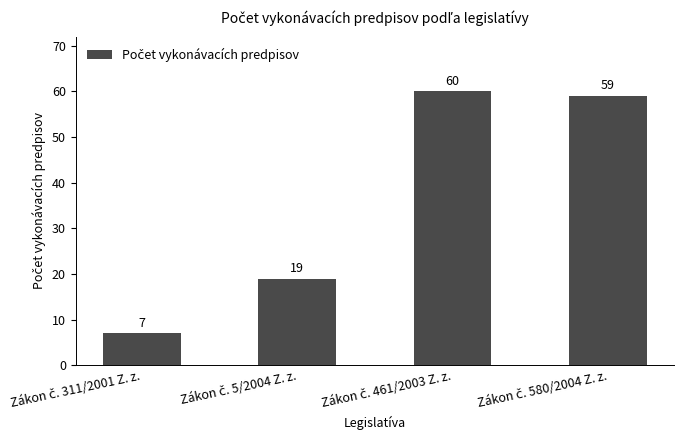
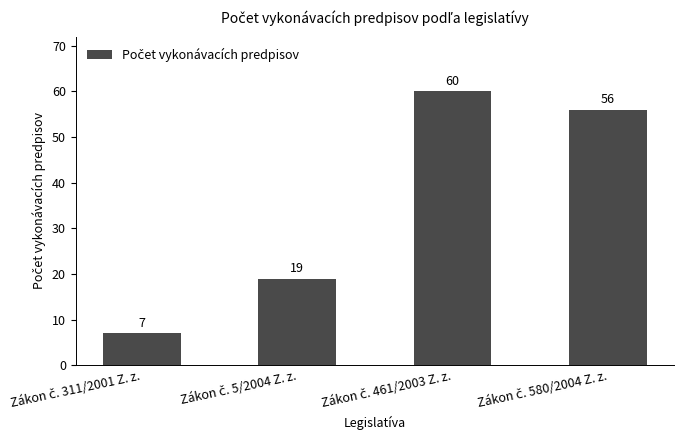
  {
    "Zákon č. 311/2001 Z. z.": 7,
    "Zákon č. 5/2004 Z. z.": 19,
    "Zákon č. 461/2003 Z. z.": 60,
-   "Zákon č. 580/2004 Z. z.": 59
+   "Zákon č. 580/2004 Z. z.": 56
  }
